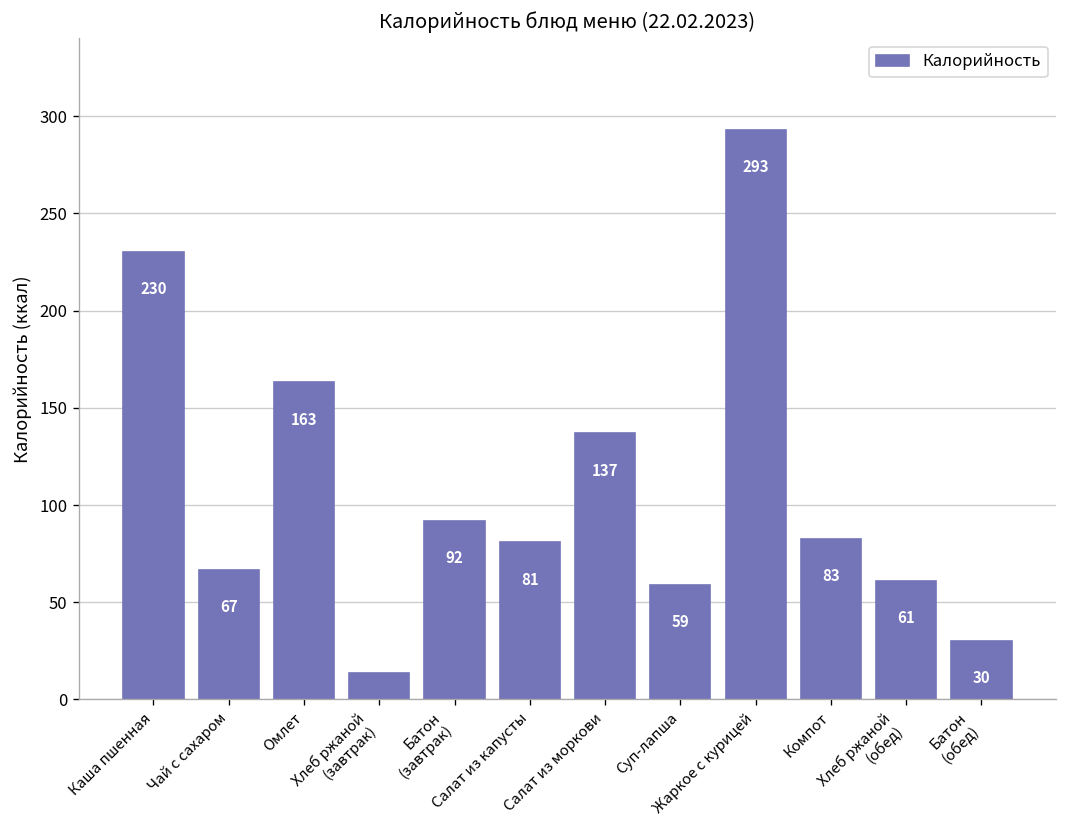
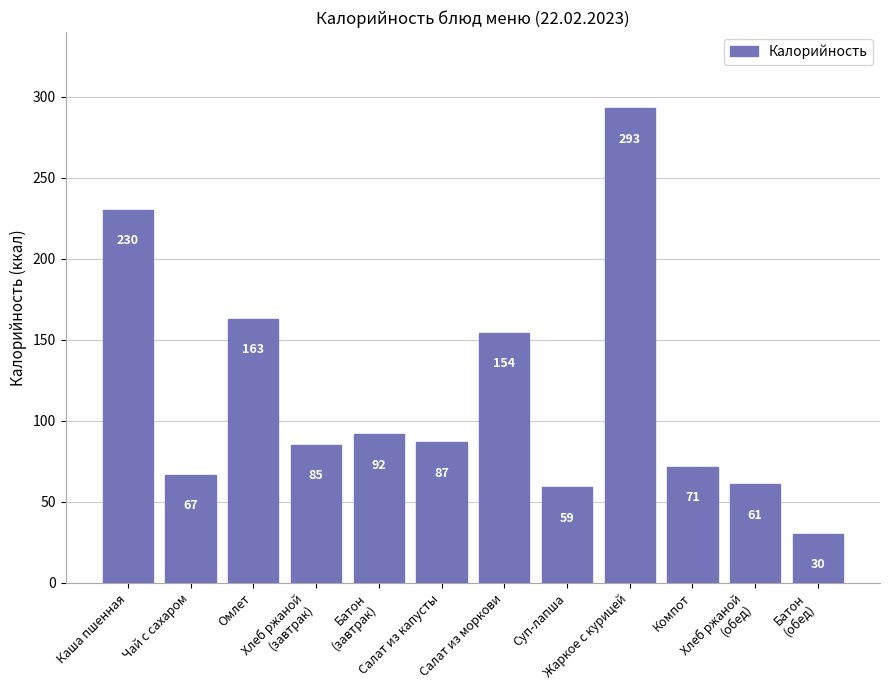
  {
    "Каша пшенная": 230,
    "Чай с сахаром": 67,
    "Омлет": 163,
-   "Хлеб ржаной (завтрак)": 14,
+   "Хлеб ржаной (завтрак)": 85,
    "Батон (завтрак)": 92,
-   "Салат из капусты": 81,
-   "Салат из моркови": 137,
+   "Салат из капусты": 87,
+   "Салат из моркови": 154,
    "Суп-лапша": 59,
    "Жаркое с курицей": 293,
-   "Компот": 83,
+   "Компот": 71,
    "Хлеб ржаной (обед)": 61,
    "Батон (обед)": 30
  }
